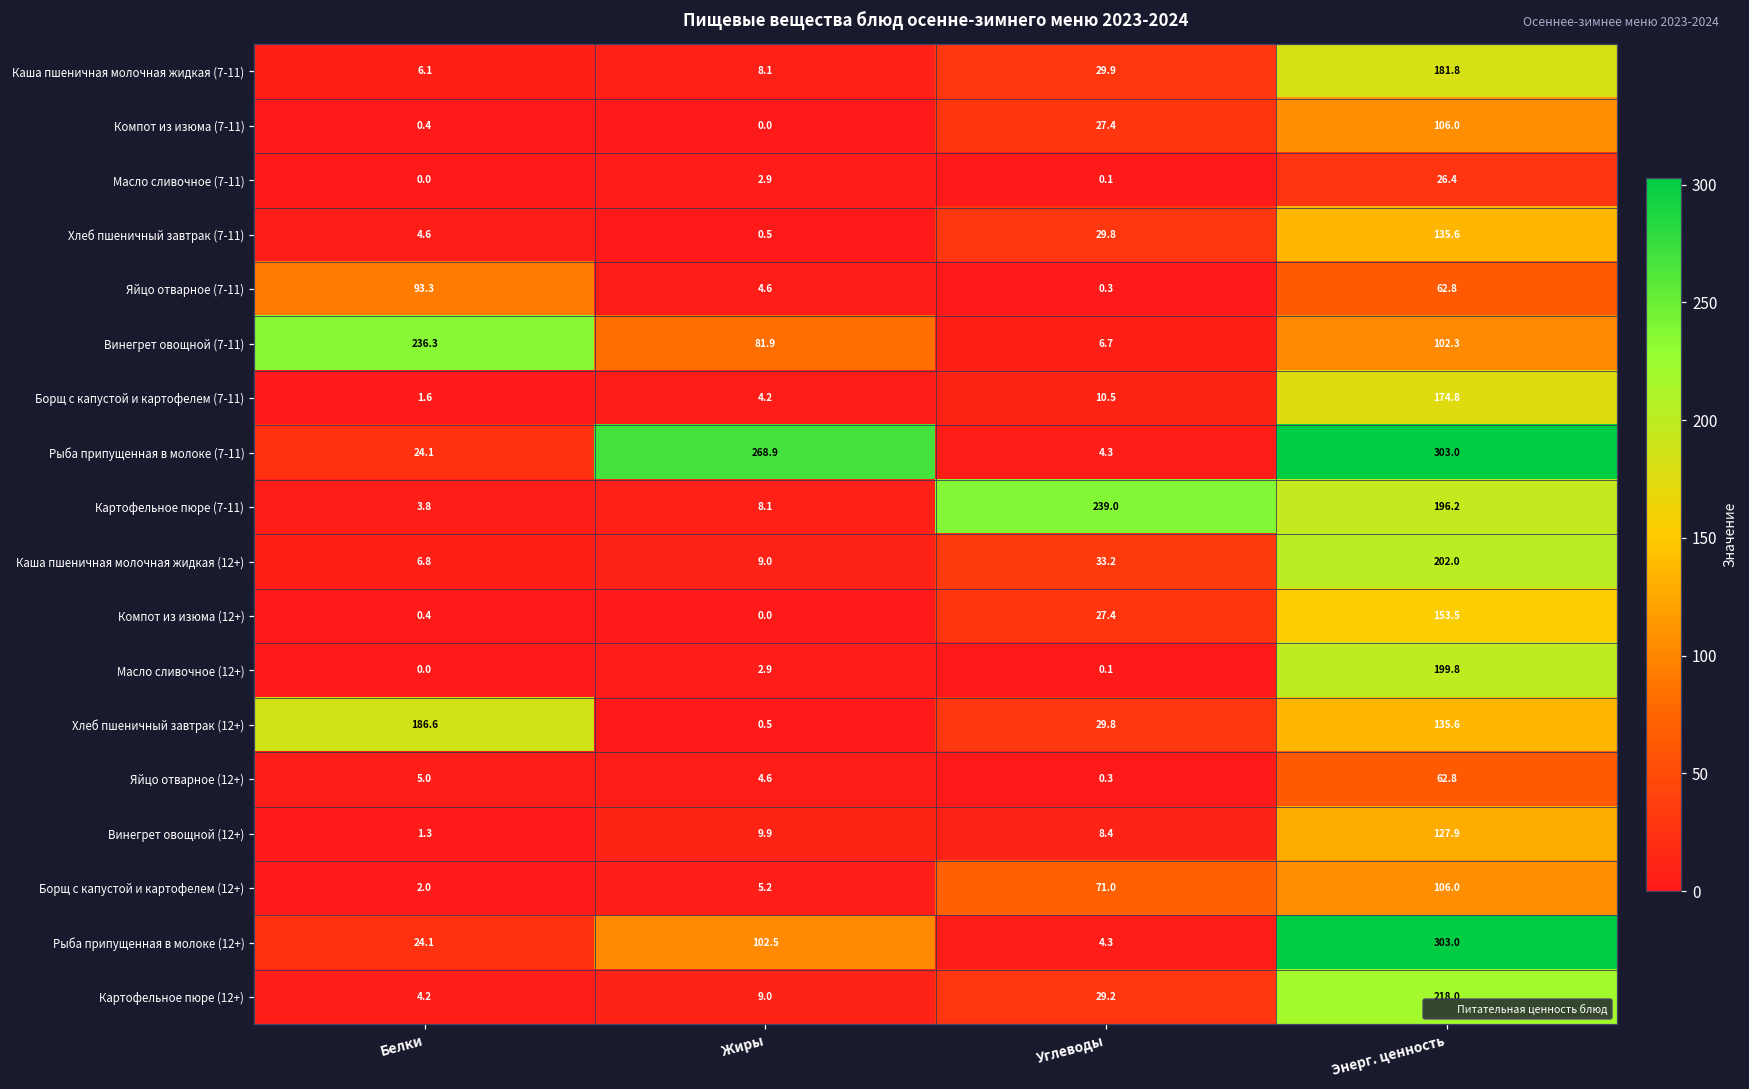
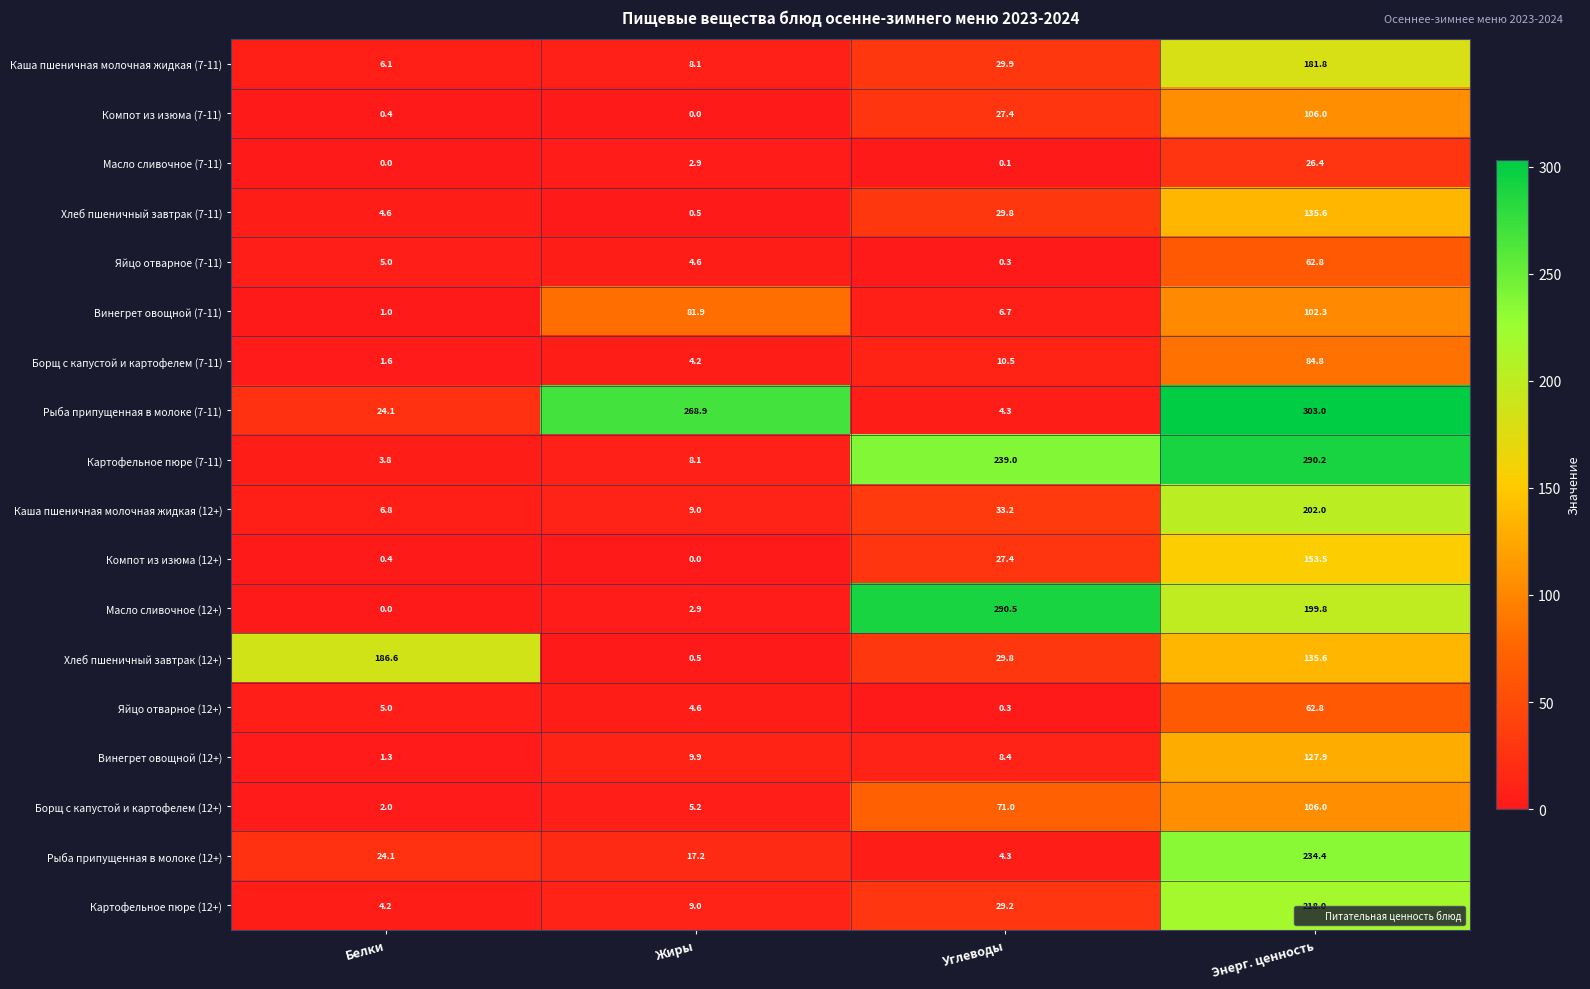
  {
    "Каша пшеничная молочная жидкая (7-11)": {
      "Белки": 6.1,
      "Жиры": 8.1,
      "Углеводы": 29.9,
      "Энерг. ценность": 181.8
    },
    "Компот из изюма (7-11)": {
      "Белки": 0.4,
      "Жиры": 0.0,
      "Углеводы": 27.4,
      "Энерг. ценность": 106.0
    },
    "Масло сливочное (7-11)": {
      "Белки": 0.0,
      "Жиры": 2.9,
      "Углеводы": 0.1,
      "Энерг. ценность": 26.4
    },
    "Хлеб пшеничный завтрак (7-11)": {
      "Белки": 4.6,
      "Жиры": 0.5,
      "Углеводы": 29.8,
      "Энерг. ценность": 135.6
    },
    "Яйцо отварное (7-11)": {
-     "Белки": 93.3,
+     "Белки": 5.0,
      "Жиры": 4.6,
      "Углеводы": 0.3,
      "Энерг. ценность": 62.8
    },
    "Винегрет овощной (7-11)": {
-     "Белки": 236.3,
+     "Белки": 1.0,
      "Жиры": 81.9,
      "Углеводы": 6.7,
      "Энерг. ценность": 102.3
    },
    "Борщ с капустой и картофелем (7-11)": {
      "Белки": 1.6,
      "Жиры": 4.2,
      "Углеводы": 10.5,
-     "Энерг. ценность": 174.8
+     "Энерг. ценность": 84.8
    },
    "Рыба припущенная в молоке (7-11)": {
      "Белки": 24.1,
      "Жиры": 268.9,
      "Углеводы": 4.3,
      "Энерг. ценность": 303.0
    },
    "Картофельное пюре (7-11)": {
      "Белки": 3.8,
      "Жиры": 8.1,
      "Углеводы": 239.0,
-     "Энерг. ценность": 196.2
+     "Энерг. ценность": 290.2
    },
    "Каша пшеничная молочная жидкая (12+)": {
      "Белки": 6.8,
      "Жиры": 9.0,
      "Углеводы": 33.2,
      "Энерг. ценность": 202.0
    },
    "Компот из изюма (12+)": {
      "Белки": 0.4,
      "Жиры": 0.0,
      "Углеводы": 27.4,
      "Энерг. ценность": 153.5
    },
    "Масло сливочное (12+)": {
      "Белки": 0.0,
      "Жиры": 2.9,
-     "Углеводы": 0.1,
+     "Углеводы": 290.5,
      "Энерг. ценность": 199.8
    },
    "Хлеб пшеничный завтрак (12+)": {
      "Белки": 186.6,
      "Жиры": 0.5,
      "Углеводы": 29.8,
      "Энерг. ценность": 135.6
    },
    "Яйцо отварное (12+)": {
      "Белки": 5.0,
      "Жиры": 4.6,
      "Углеводы": 0.3,
      "Энерг. ценность": 62.8
    },
    "Винегрет овощной (12+)": {
      "Белки": 1.3,
      "Жиры": 9.9,
      "Углеводы": 8.4,
      "Энерг. ценность": 127.9
    },
    "Борщ с капустой и картофелем (12+)": {
      "Белки": 2.0,
      "Жиры": 5.2,
      "Углеводы": 71.0,
      "Энерг. ценность": 106.0
    },
    "Рыба припущенная в молоке (12+)": {
      "Белки": 24.1,
-     "Жиры": 102.5,
+     "Жиры": 17.2,
      "Углеводы": 4.3,
-     "Энерг. ценность": 303.0
+     "Энерг. ценность": 234.4
    },
    "Картофельное пюре (12+)": {
      "Белки": 4.2,
      "Жиры": 9.0,
      "Углеводы": 29.2
    }
  }
